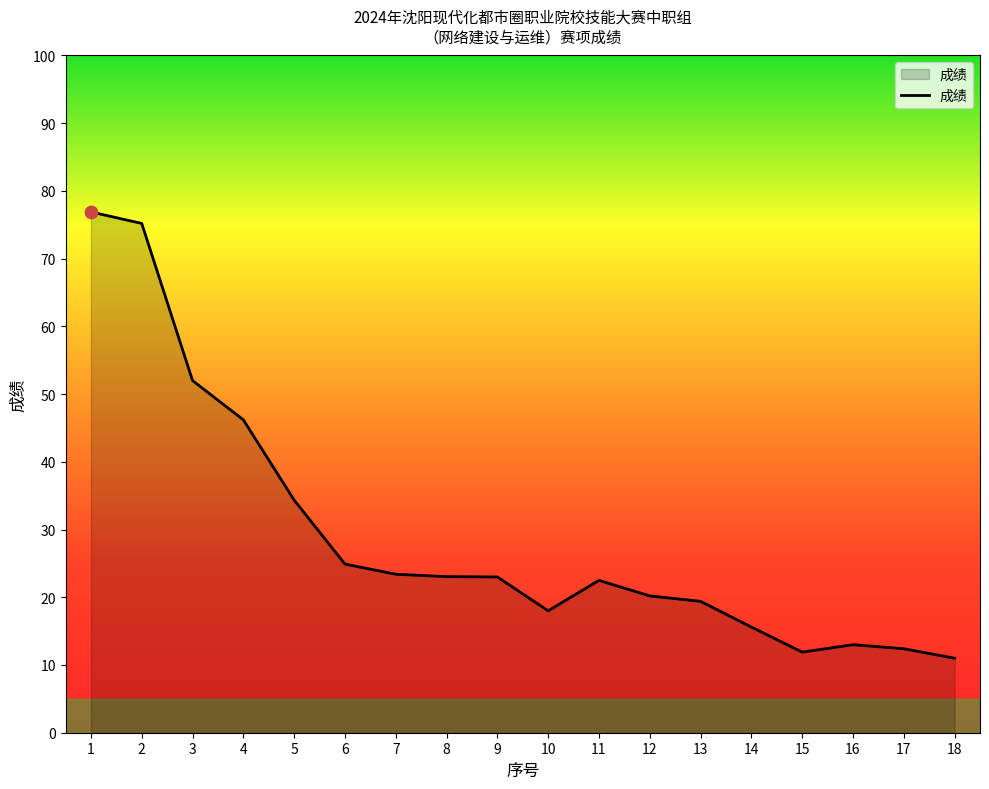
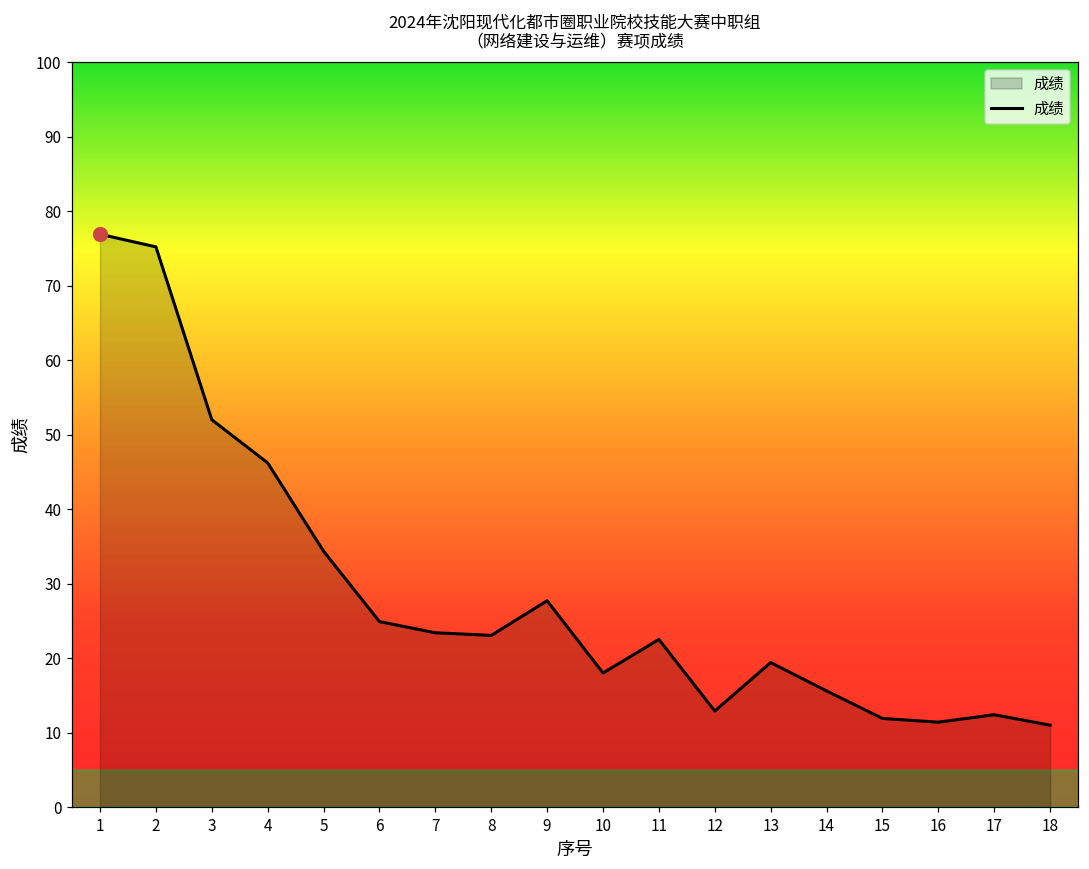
  {
    "成绩": {
      "2": 75,
      "3": 52,
      "4": 46,
      "5": 34,
      "6": 25,
      "7": 23,
      "8": 23,
-     "9": 23,
+     "9": 28,
      "10": 18,
      "11": 23,
-     "12": 20,
+     "12": 13,
      "13": 19,
      "14": 16,
      "15": 12,
-     "16": 13,
+     "16": 11,
      "17": 12,
      "18": 11
    }
  }
